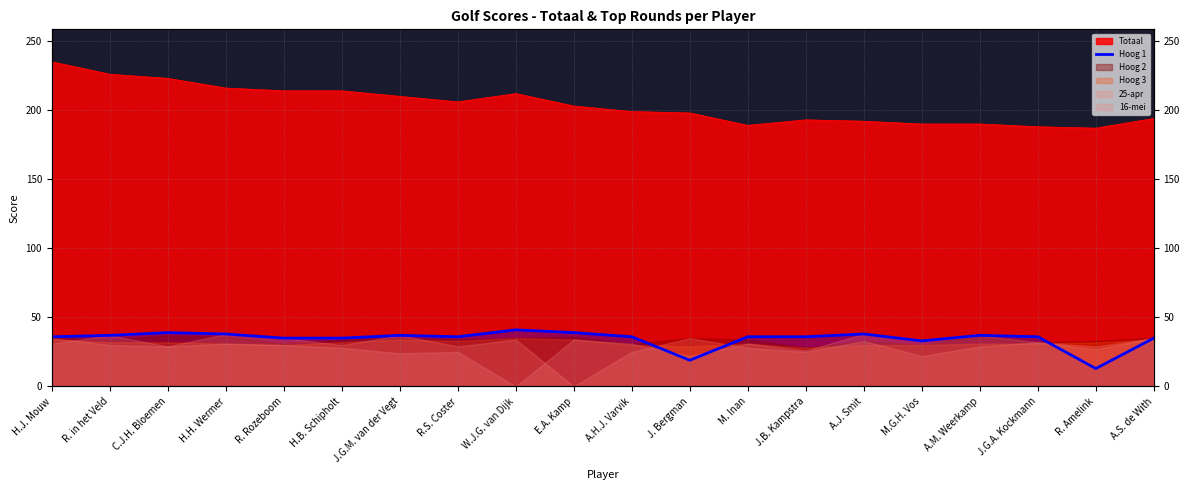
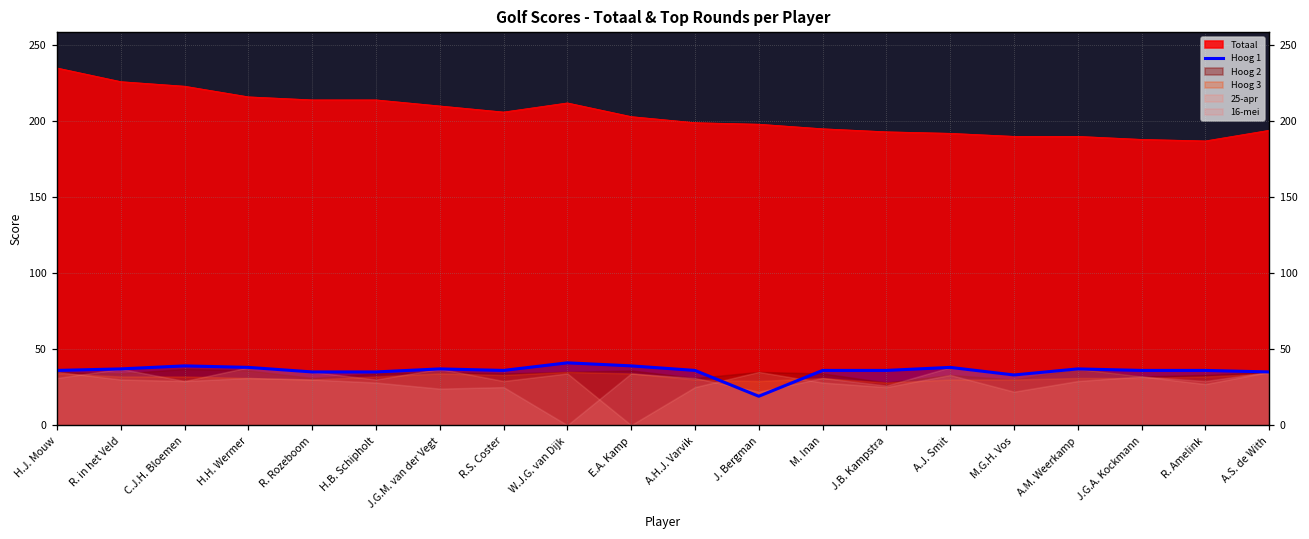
  {
    "Totaal": {
      "H.J. Mouw": 235,
      "R. in het Veld": 226,
      "C.J.H. Bloemen": 223,
      "H.H. Wermer": 216,
      "R. Rozeboom": 214,
      "H.B. Schipholt": 214,
      "J.G.M. van der Vegt": 210,
      "R.S. Coster": 206,
      "W.J.G. van Dijk": 212,
      "E.A. Kamp": 203,
      "A.H.J. Varvik": 199,
      "J. Bergman": 198,
-     "M. Inan": 189,
+     "M. Inan": 195,
      "J.B. Kampstra": 193,
      "A.J. Smit": 192,
      "M.G.H. Vos": 190,
      "A.M. Weerkamp": 190,
      "J.G.A. Kockmann": 188,
      "R. Amelink": 187,
      "A.S. de With": 194
    },
    "Hoog 1": {
      "C.J.H. Bloemen": 39,
      "R.S. Coster": 36,
      "W.J.G. van Dijk": 41,
      "E.A. Kamp": 39,
      "A.H.J. Varvik": 36,
      "J. Bergman": 19,
      "M. Inan": 36,
      "J.B. Kampstra": 36,
      "J.G.A. Kockmann": 36,
-     "R. Amelink": 13
+     "R. Amelink": 36
    }
  }
